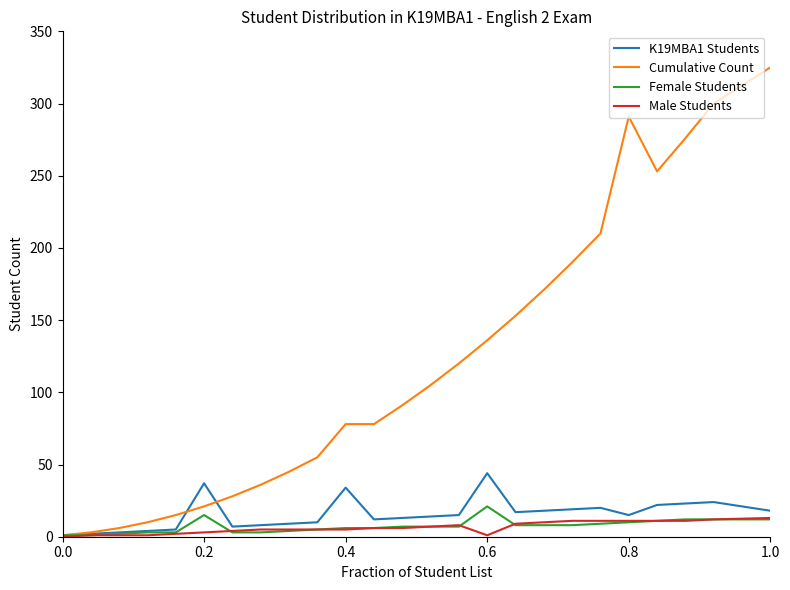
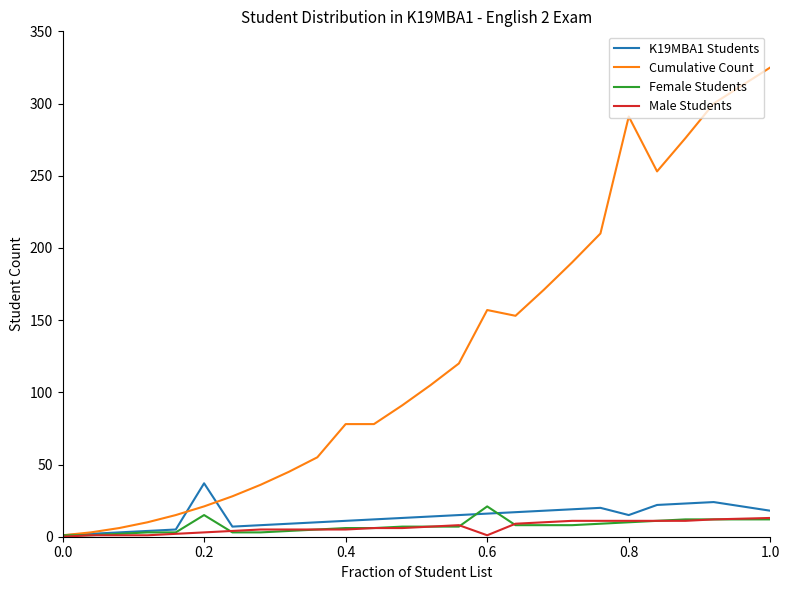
  {
    "K19MBA1 Students": {
      "0.2": 37,
-     "0.4": 34,
-     "0.6": 44,
+     "0.4": 11,
+     "0.6": 16,
      "0.8": 15,
      "1.0": 18
    },
    "Cumulative Count": {
      "0.2": 21,
      "0.4": 78,
-     "0.6": 136,
+     "0.6": 157,
      "1.0": 325
    },
    "Female Students": {
      "0.2": 15,
      "0.6": 21
    },
    "Male Students": {
      "0.2": 3,
      "0.6": 1
    }
  }
